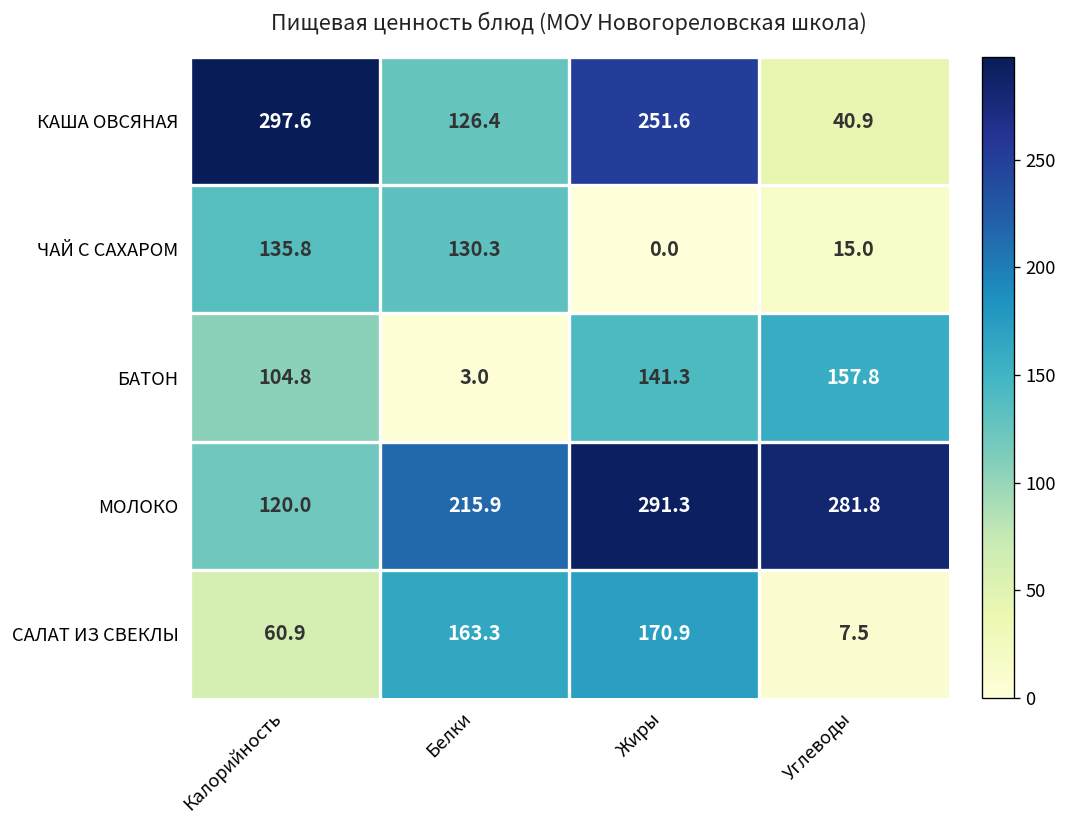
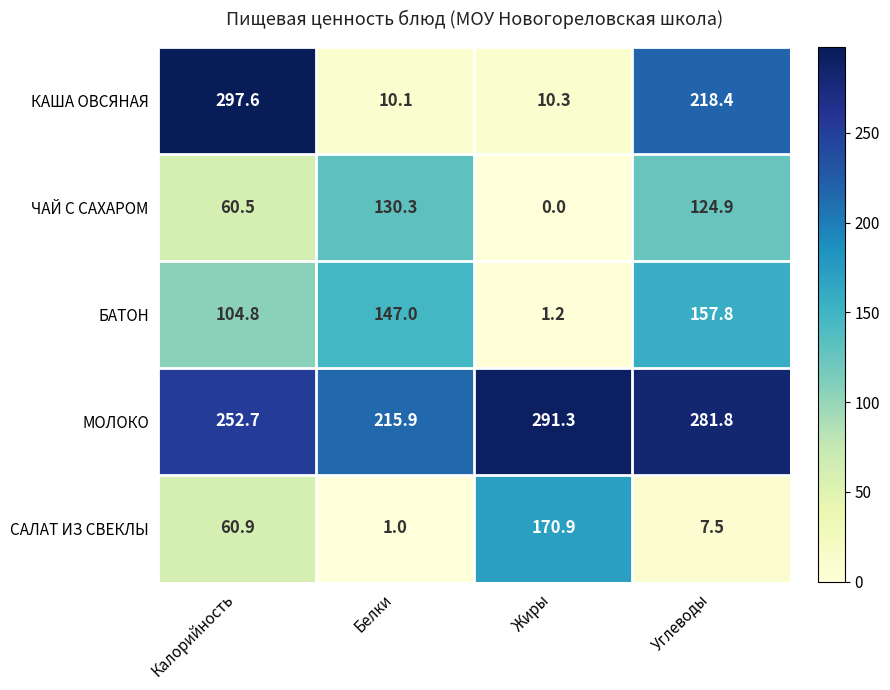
  {
    "КАША ОВСЯНАЯ": {
      "Калорийность": 297.6,
-     "Белки": 126.4,
-     "Жиры": 251.6,
-     "Углеводы": 40.9
+     "Белки": 10.1,
+     "Жиры": 10.3,
+     "Углеводы": 218.4
    },
    "ЧАЙ С САХАРОМ": {
-     "Калорийность": 135.8,
+     "Калорийность": 60.5,
      "Белки": 130.3,
      "Жиры": 0.0,
-     "Углеводы": 15.0
+     "Углеводы": 124.9
    },
    "БАТОН": {
      "Калорийность": 104.8,
-     "Белки": 3.0,
-     "Жиры": 141.3,
+     "Белки": 147.0,
+     "Жиры": 1.2,
      "Углеводы": 157.8
    },
    "МОЛОКО": {
-     "Калорийность": 120.0,
+     "Калорийность": 252.7,
      "Белки": 215.9,
      "Жиры": 291.3,
      "Углеводы": 281.8
    },
    "САЛАТ ИЗ СВЕКЛЫ": {
      "Калорийность": 60.9,
-     "Белки": 163.3,
+     "Белки": 1.0,
      "Жиры": 170.9,
      "Углеводы": 7.5
    }
  }
